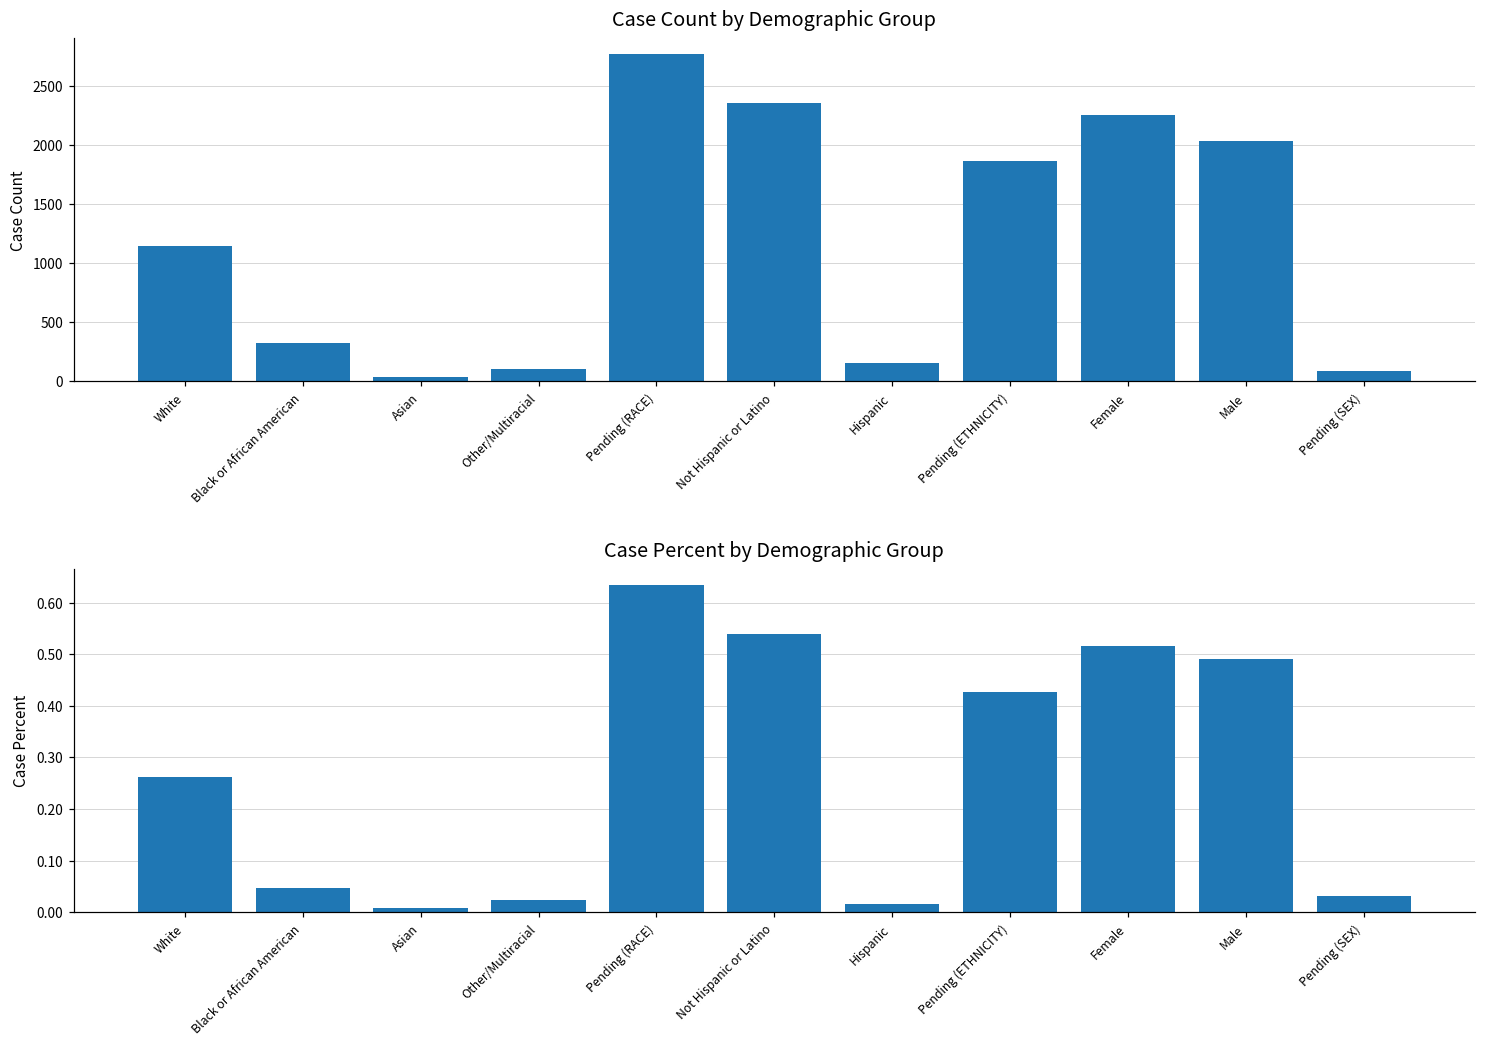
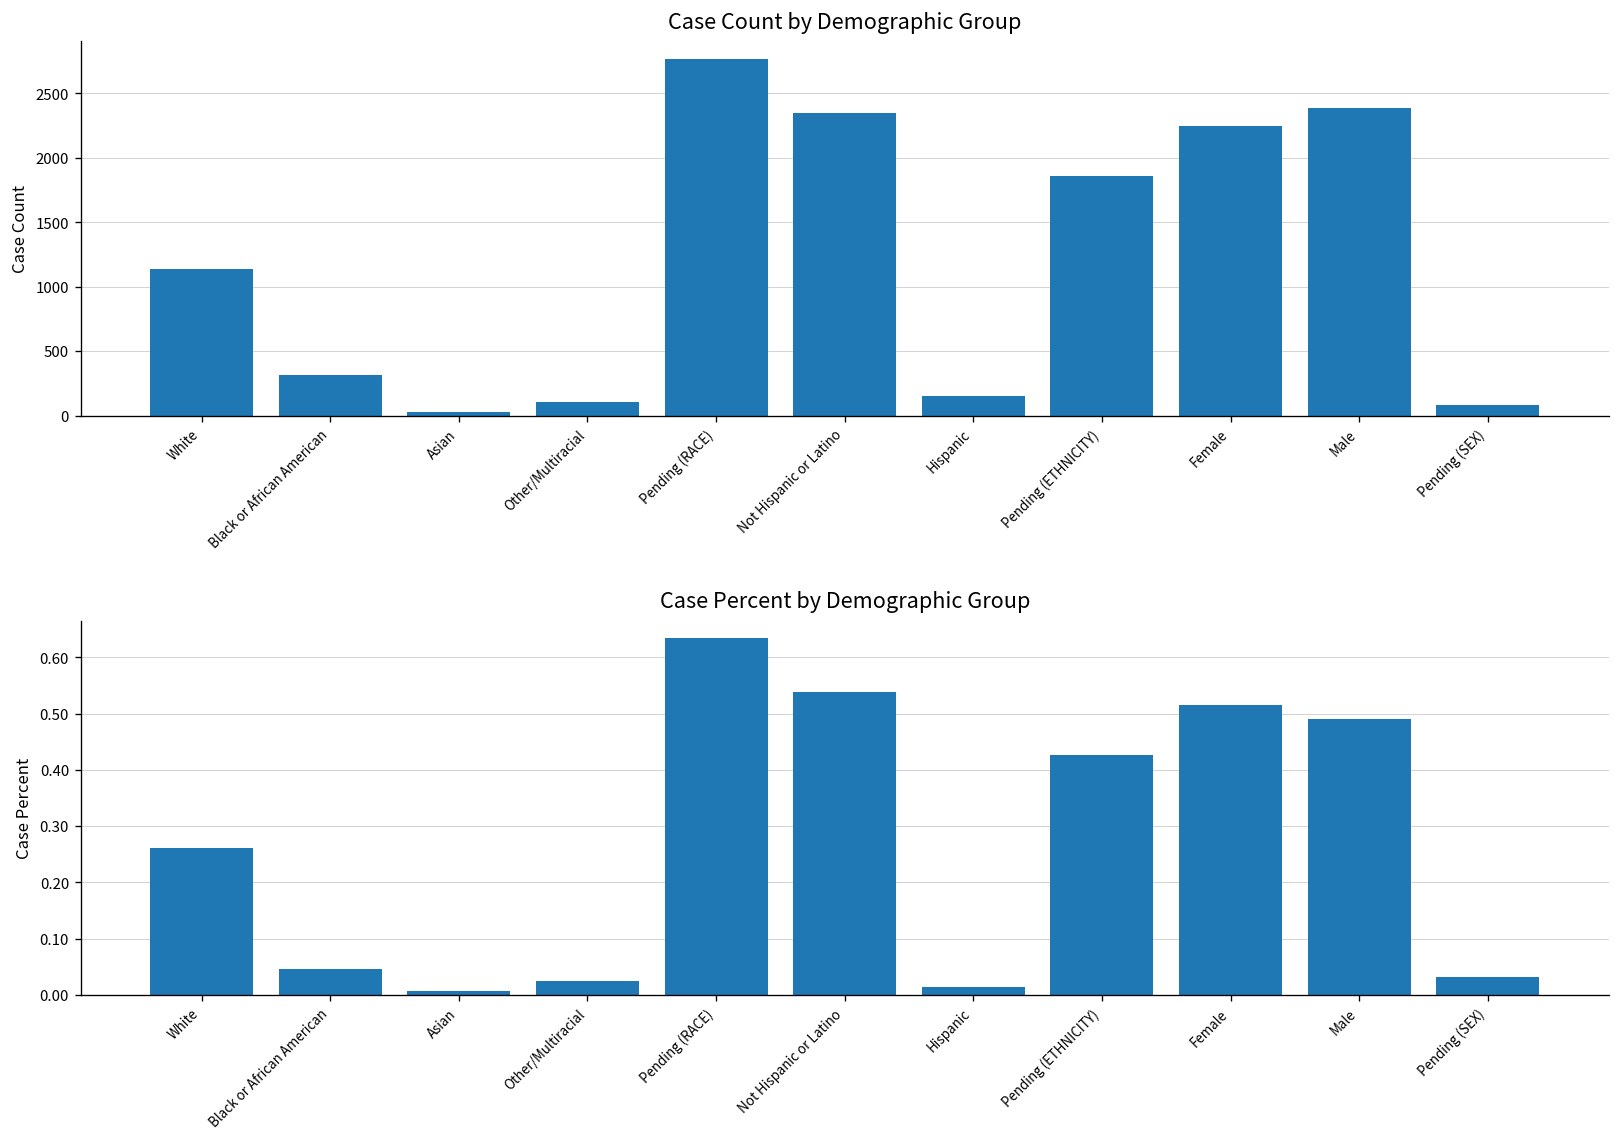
  {
    "Case Count by Demographic Group": {
      "White": 1140,
      "Black or African American": 320,
      "Asian": 30,
      "Other/Multiracial": 110,
      "Pending (RACE)": 2760,
      "Not Hispanic or Latino": 2350,
      "Hispanic": 160,
      "Pending (ETHNICITY)": 1860,
      "Female": 2250,
-     "Male": 2030,
+     "Male": 2390,
      "Pending (SEX)": 90
    },
    "Case Percent by Demographic Group": {
      "White": 0.26,
      "Black or African American": 0.05,
      "Asian": 0.01,
      "Other/Multiracial": 0.02,
      "Pending (RACE)": 0.63,
      "Not Hispanic or Latino": 0.54,
      "Hispanic": 0.01,
      "Pending (ETHNICITY)": 0.43,
      "Female": 0.52,
      "Male": 0.49,
      "Pending (SEX)": 0.03
    }
  }
